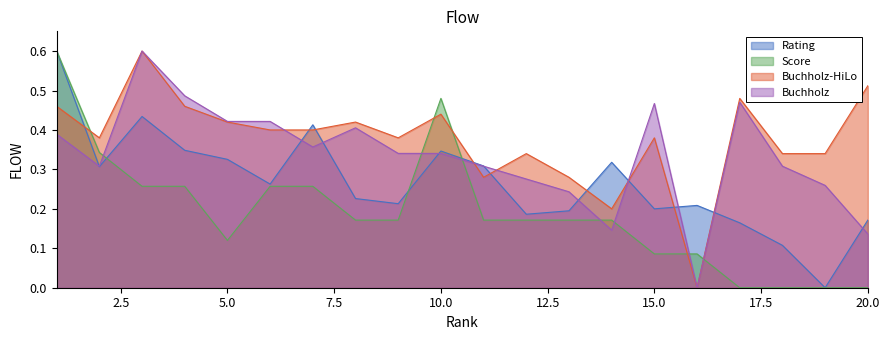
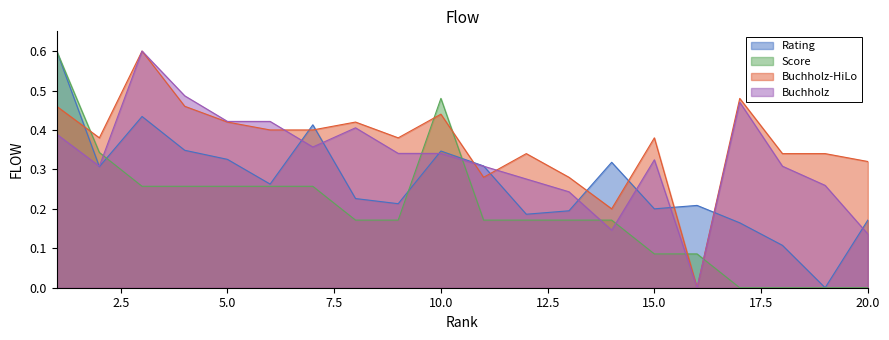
  {
    "Rating": {
      "5.0": 0.33,
      "15.0": 0.20,
      "20.0": 0.17
    },
    "Score": {
-     "5.0": 0.12,
+     "5.0": 0.26,
      "10.0": 0.48,
      "15.0": 0.09,
      "20.0": 0.00
    },
    "Buchholz-HiLo": {
      "10.0": 0.44,
      "15.0": 0.38,
-     "20.0": 0.51
+     "20.0": 0.32
    },
    "Buchholz": {
-     "15.0": 0.47,
+     "15.0": 0.32,
      "20.0": 0.14
    }
  }
